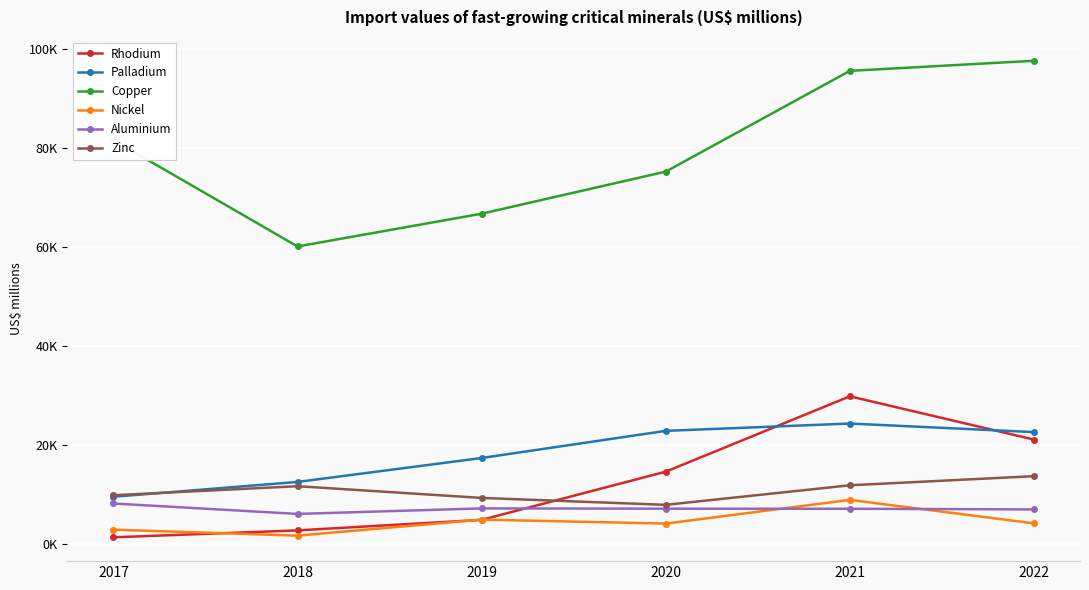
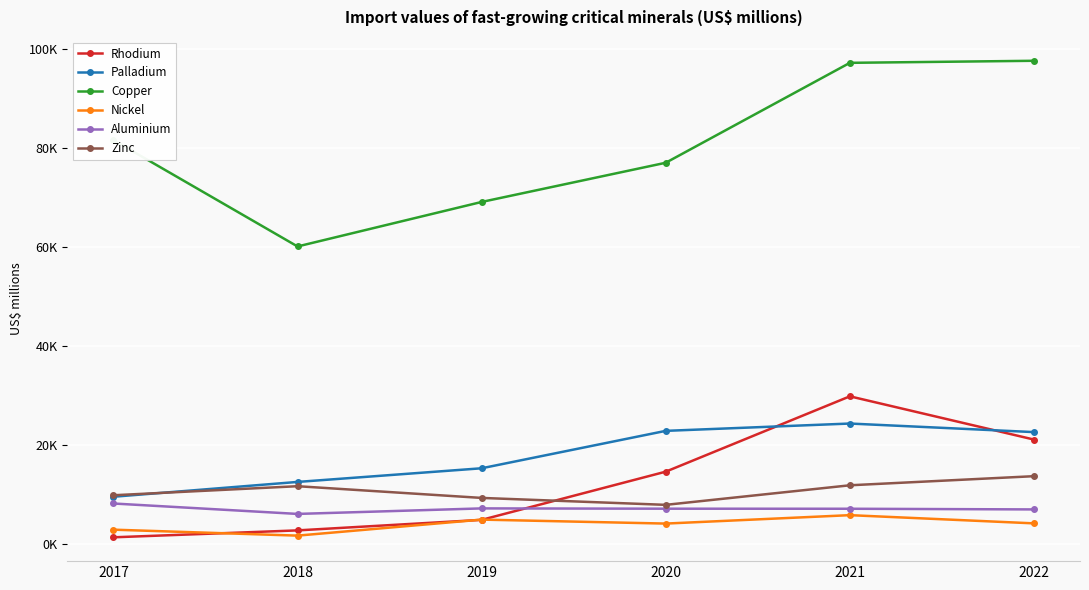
  {
    "Rhodium": {
      "2017": 1000,
      "2018": 3000,
      "2020": 15000,
      "2021": 30000,
      "2022": 21000
    },
    "Palladium": {
      "2018": 13000,
-     "2019": 17000,
+     "2019": 15000,
      "2020": 23000,
      "2021": 24000,
      "2022": 23000
    },
    "Copper": {
      "2018": 60000,
-     "2019": 67000,
-     "2020": 75000,
-     "2021": 96000,
+     "2019": 69000,
+     "2020": 77000,
+     "2021": 97000,
      "2022": 98000
    },
    "Nickel": {
      "2017": 3000,
      "2018": 2000,
      "2020": 4000,
-     "2021": 9000,
+     "2021": 6000,
      "2022": 4000
    },
    "Aluminium": {
      "2017": 8000,
      "2018": 6000,
      "2019": 7000,
      "2020": 7000,
      "2021": 7000,
      "2022": 7000
    },
    "Zinc": {
      "2018": 12000,
      "2019": 9000,
      "2020": 8000,
      "2021": 12000,
      "2022": 14000
    }
  }
